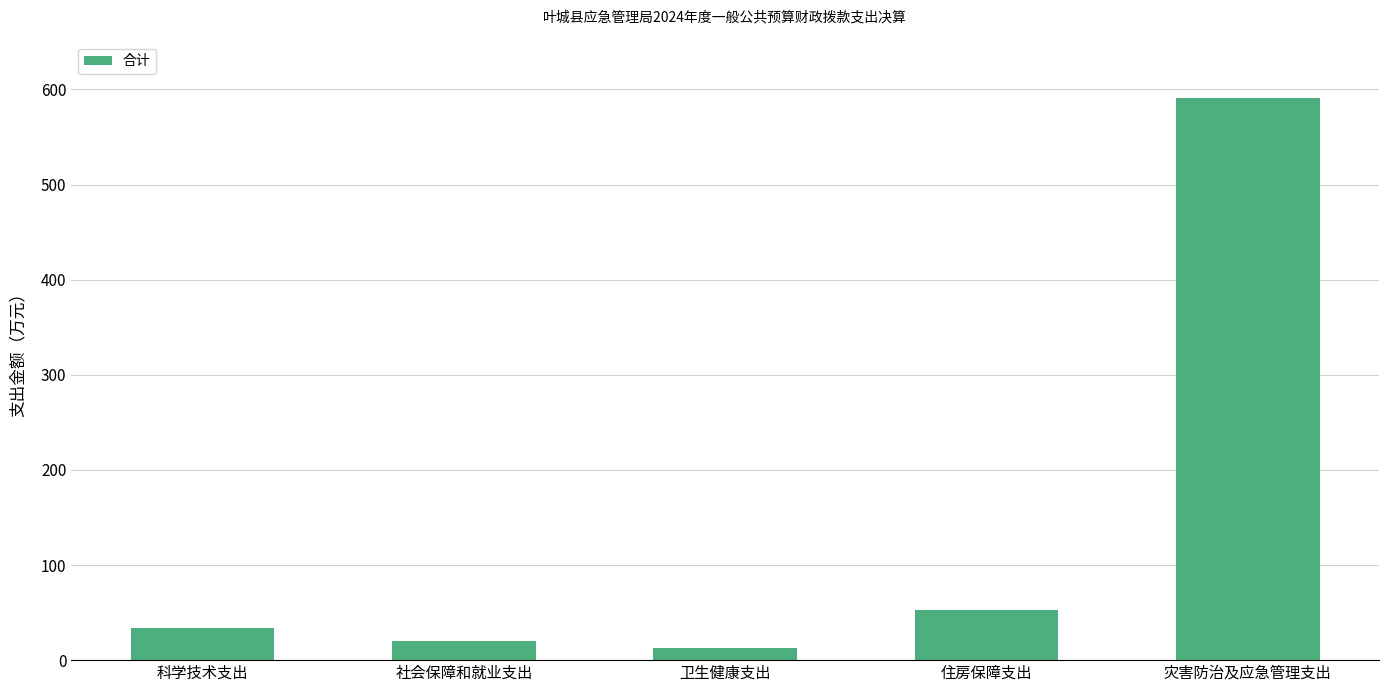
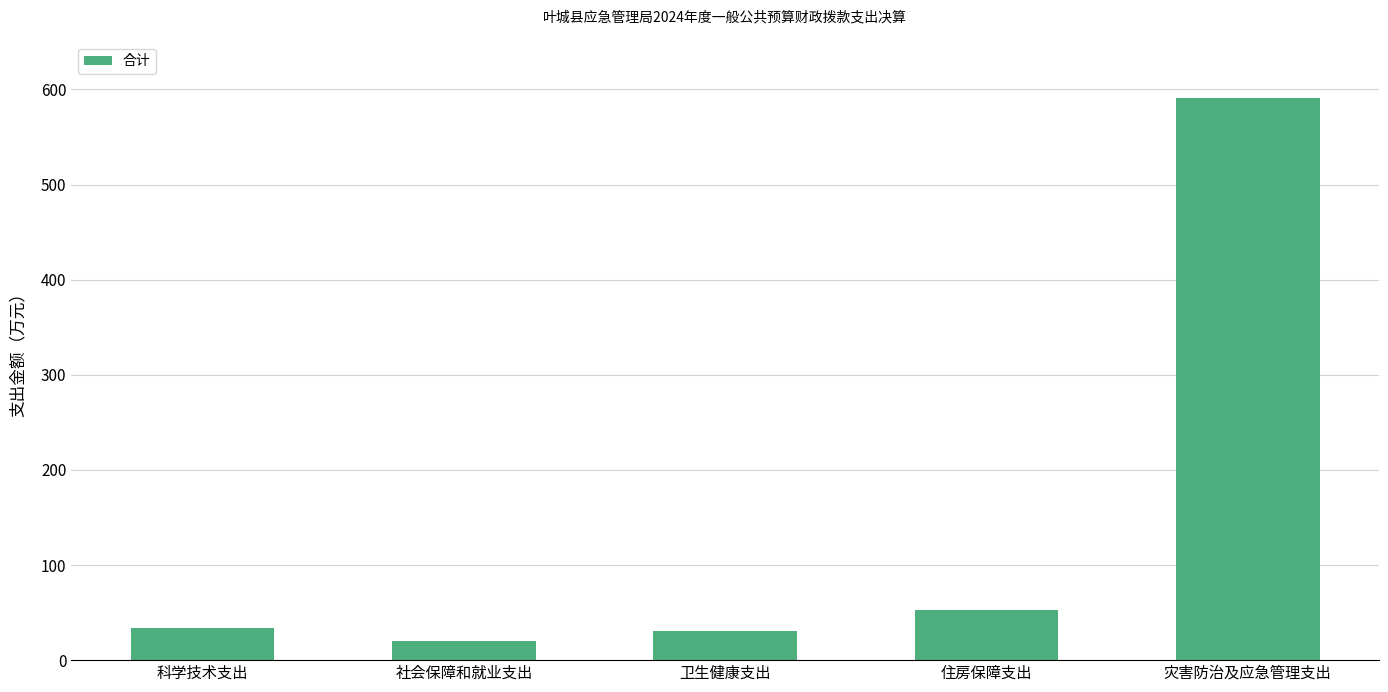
  {
    "科学技术支出": 30,
    "社会保障和就业支出": 20,
-   "卫生健康支出": 10,
+   "卫生健康支出": 30,
    "住房保障支出": 50,
    "灾害防治及应急管理支出": 590
  }
